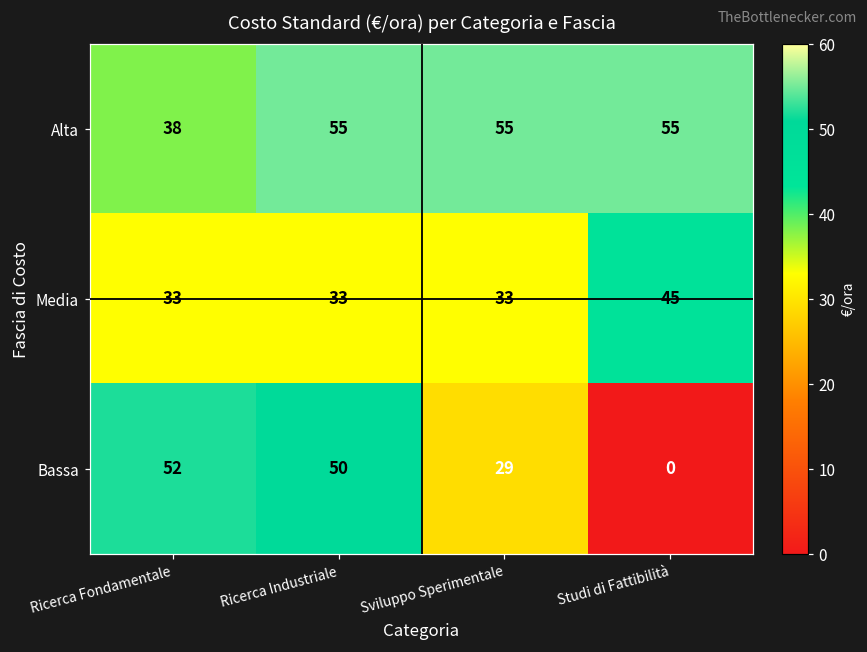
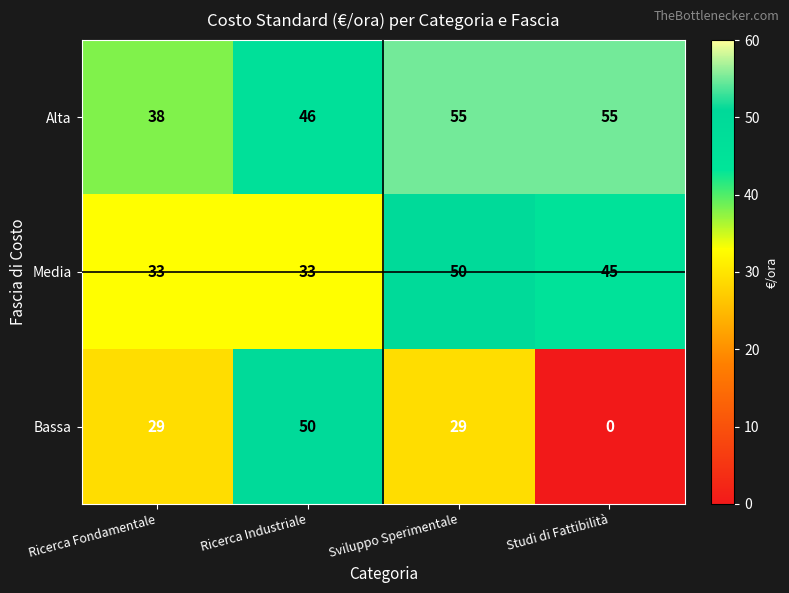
  {
    "Alta": {
      "Ricerca Fondamentale": 38,
-     "Ricerca Industriale": 55,
+     "Ricerca Industriale": 46,
      "Sviluppo Sperimentale": 55,
      "Studi di Fattibilità": 55
    },
    "Media": {
      "Ricerca Fondamentale": 33,
      "Ricerca Industriale": 33,
-     "Sviluppo Sperimentale": 33,
+     "Sviluppo Sperimentale": 50,
      "Studi di Fattibilità": 45
    },
    "Bassa": {
-     "Ricerca Fondamentale": 52,
+     "Ricerca Fondamentale": 29,
      "Ricerca Industriale": 50,
      "Sviluppo Sperimentale": 29,
      "Studi di Fattibilità": 0
    }
  }
